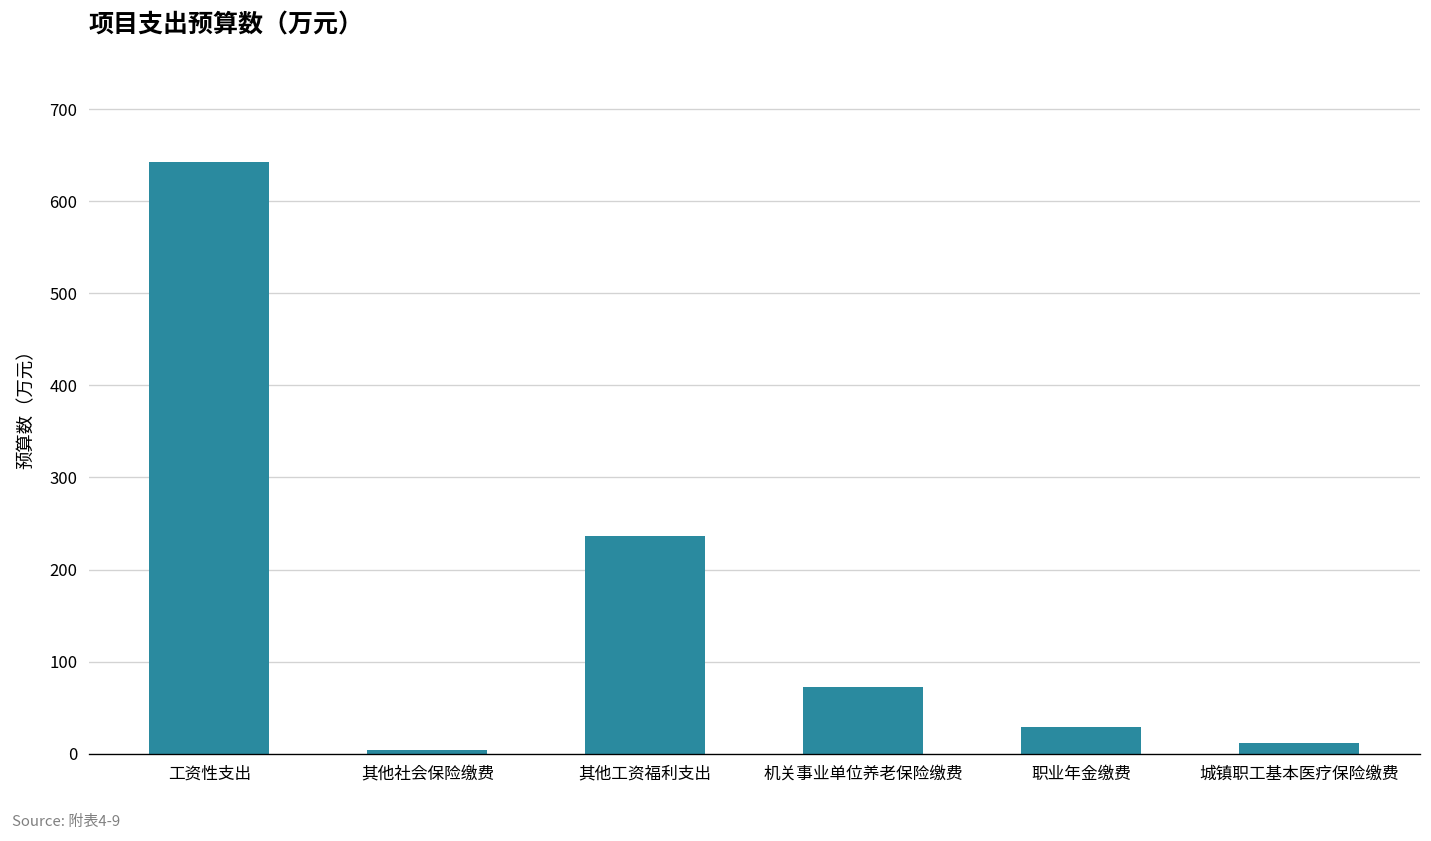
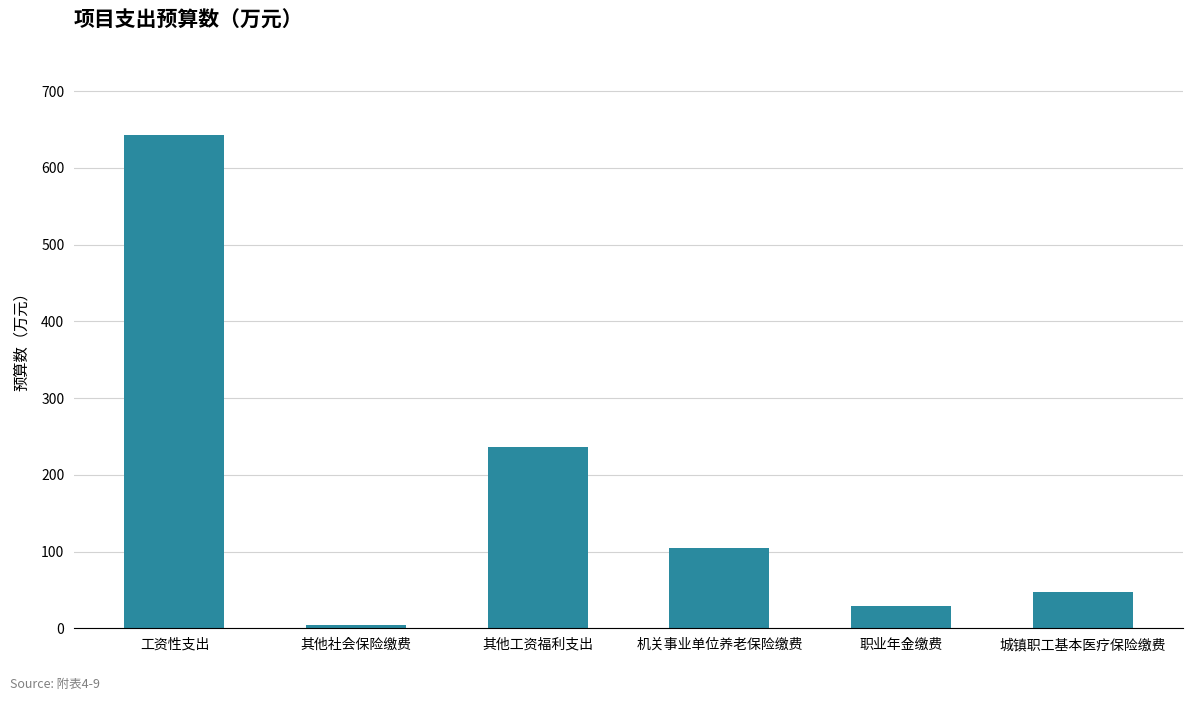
  {
    "工资性支出": 640,
    "其他社会保险缴费": 0,
    "其他工资福利支出": 240,
-   "机关事业单位养老保险缴费": 70,
+   "机关事业单位养老保险缴费": 100,
    "职业年金缴费": 30,
-   "城镇职工基本医疗保险缴费": 10
+   "城镇职工基本医疗保险缴费": 50
  }
